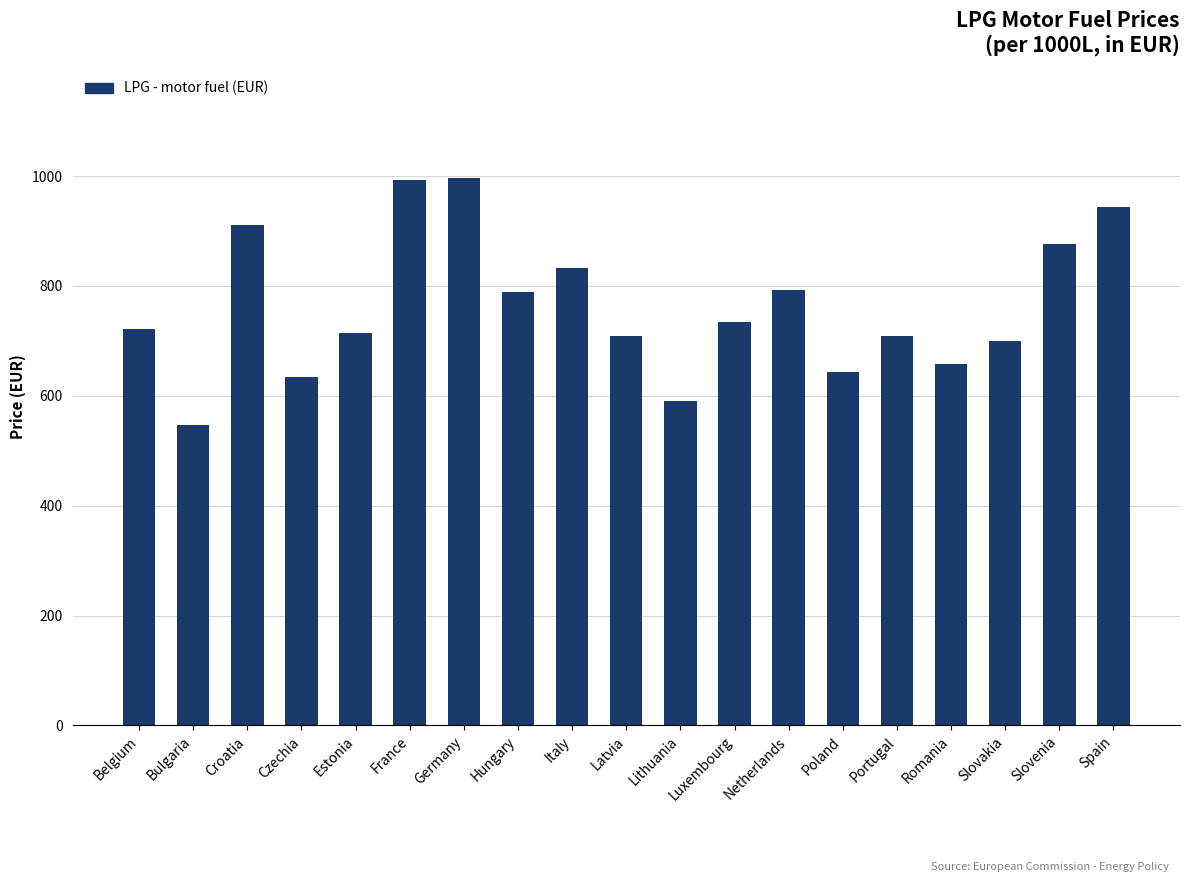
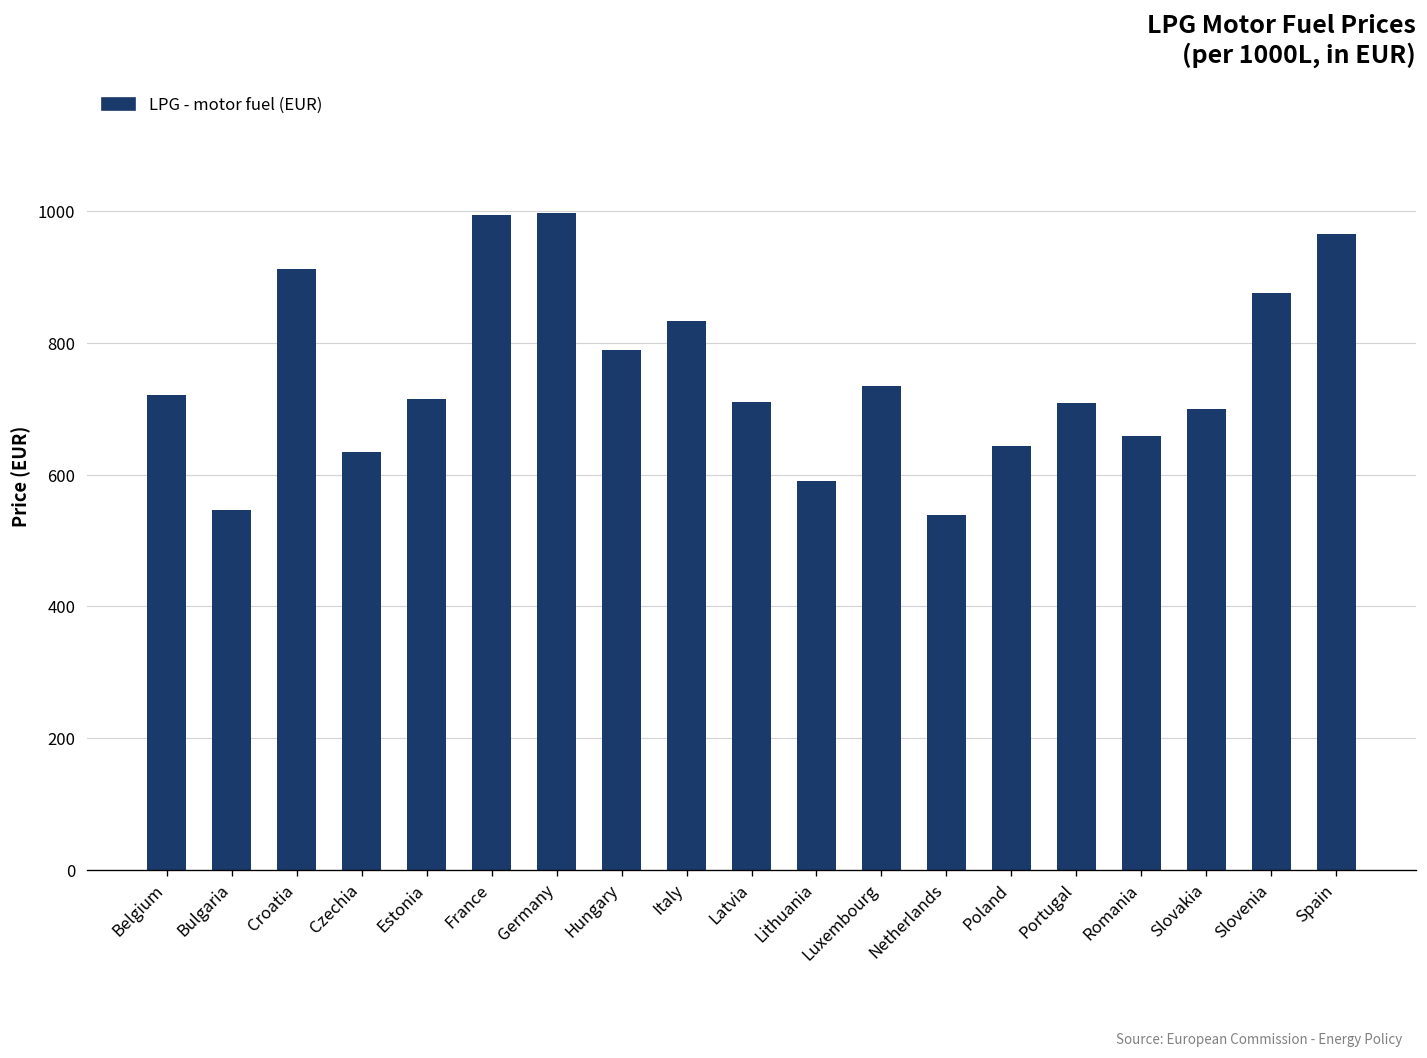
  {
    "Belgium": 720,
    "Bulgaria": 550,
    "Croatia": 910,
    "Czechia": 630,
    "Estonia": 710,
    "France": 990,
    "Germany": 1000,
    "Hungary": 790,
    "Italy": 830,
    "Latvia": 710,
    "Lithuania": 590,
    "Luxembourg": 730,
-   "Netherlands": 790,
+   "Netherlands": 540,
    "Poland": 640,
    "Portugal": 710,
    "Romania": 660,
    "Slovakia": 700,
    "Slovenia": 880,
-   "Spain": 940
+   "Spain": 960
  }
